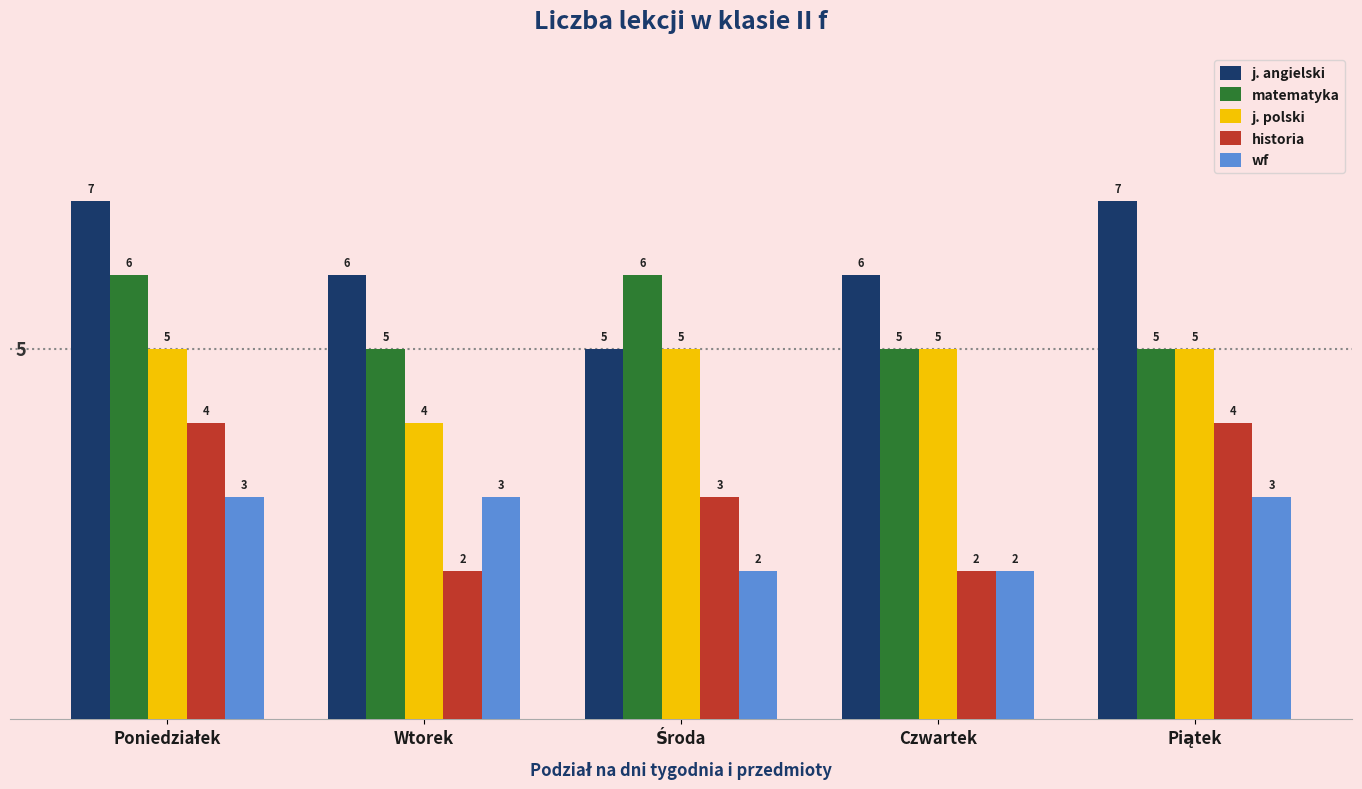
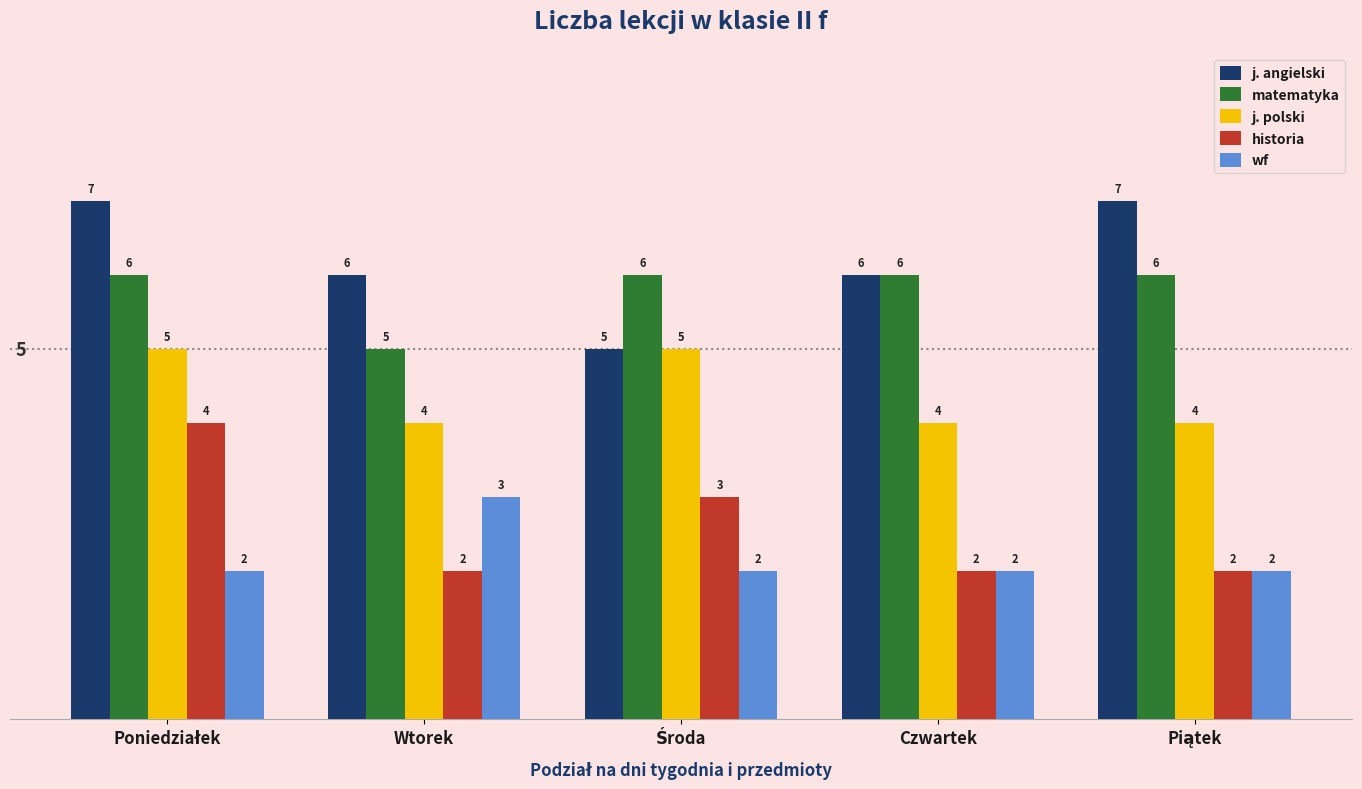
  {
    "j. angielski": {
      "Poniedziałek": 7,
      "Wtorek": 6,
      "Środa": 5,
      "Czwartek": 6,
      "Piątek": 7
    },
    "matematyka": {
      "Poniedziałek": 6,
      "Wtorek": 5,
      "Środa": 6,
-     "Czwartek": 5,
-     "Piątek": 5
+     "Czwartek": 6,
+     "Piątek": 6
    },
    "j. polski": {
      "Poniedziałek": 5,
      "Wtorek": 4,
      "Środa": 5,
-     "Czwartek": 5,
-     "Piątek": 5
+     "Czwartek": 4,
+     "Piątek": 4
    },
    "historia": {
      "Poniedziałek": 4,
      "Wtorek": 2,
      "Środa": 3,
      "Czwartek": 2,
-     "Piątek": 4
+     "Piątek": 2
    },
    "wf": {
-     "Poniedziałek": 3,
+     "Poniedziałek": 2,
      "Wtorek": 3,
      "Środa": 2,
      "Czwartek": 2,
-     "Piątek": 3
+     "Piątek": 2
    }
  }
